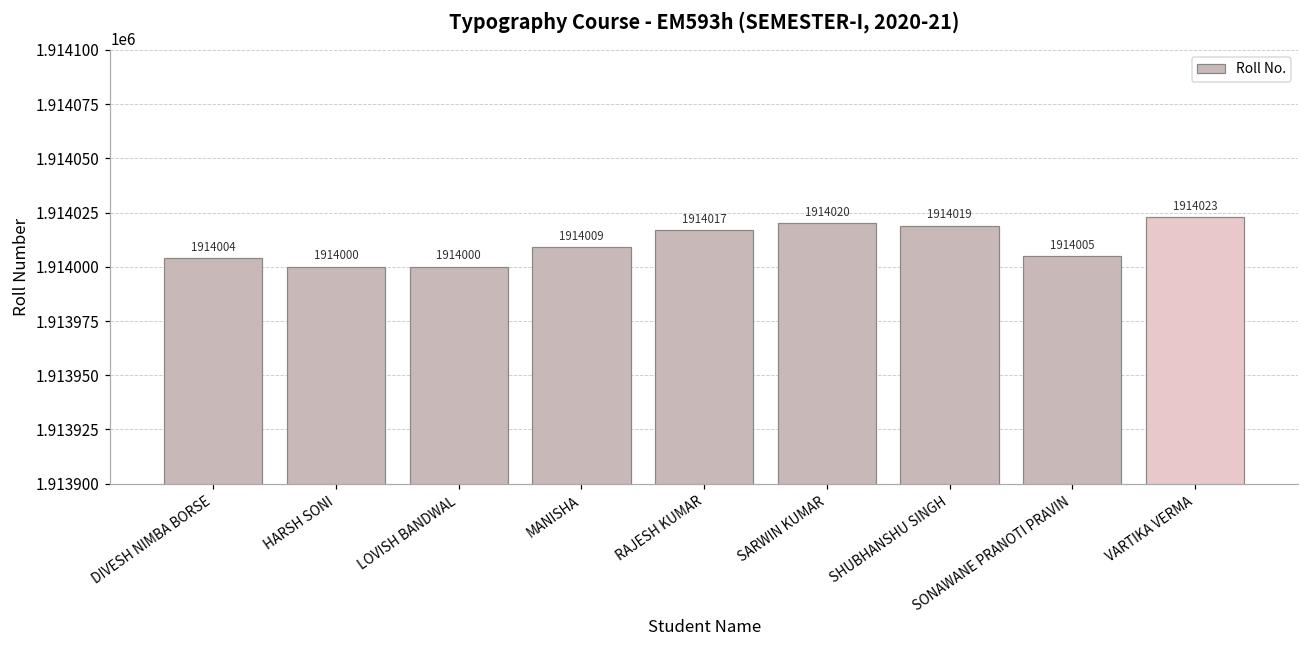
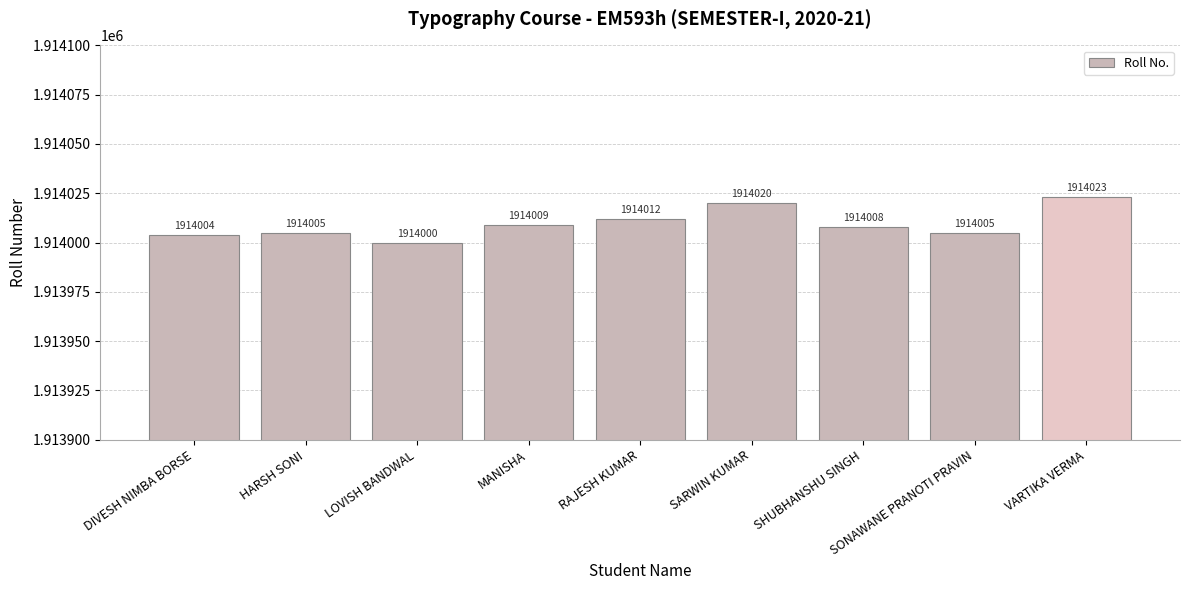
  {
    "DIVESH NIMBA BORSE": 1914004,
-   "HARSH SONI": 1914000,
+   "HARSH SONI": 1914005,
    "LOVISH BANDWAL": 1914000,
    "MANISHA": 1914009,
-   "RAJESH KUMAR": 1914017,
+   "RAJESH KUMAR": 1914012,
    "SARWIN KUMAR": 1914020,
-   "SHUBHANSHU SINGH": 1914019,
+   "SHUBHANSHU SINGH": 1914008,
    "SONAWANE PRANOTI PRAVIN": 1914005,
    "VARTIKA VERMA": 1914023
  }
